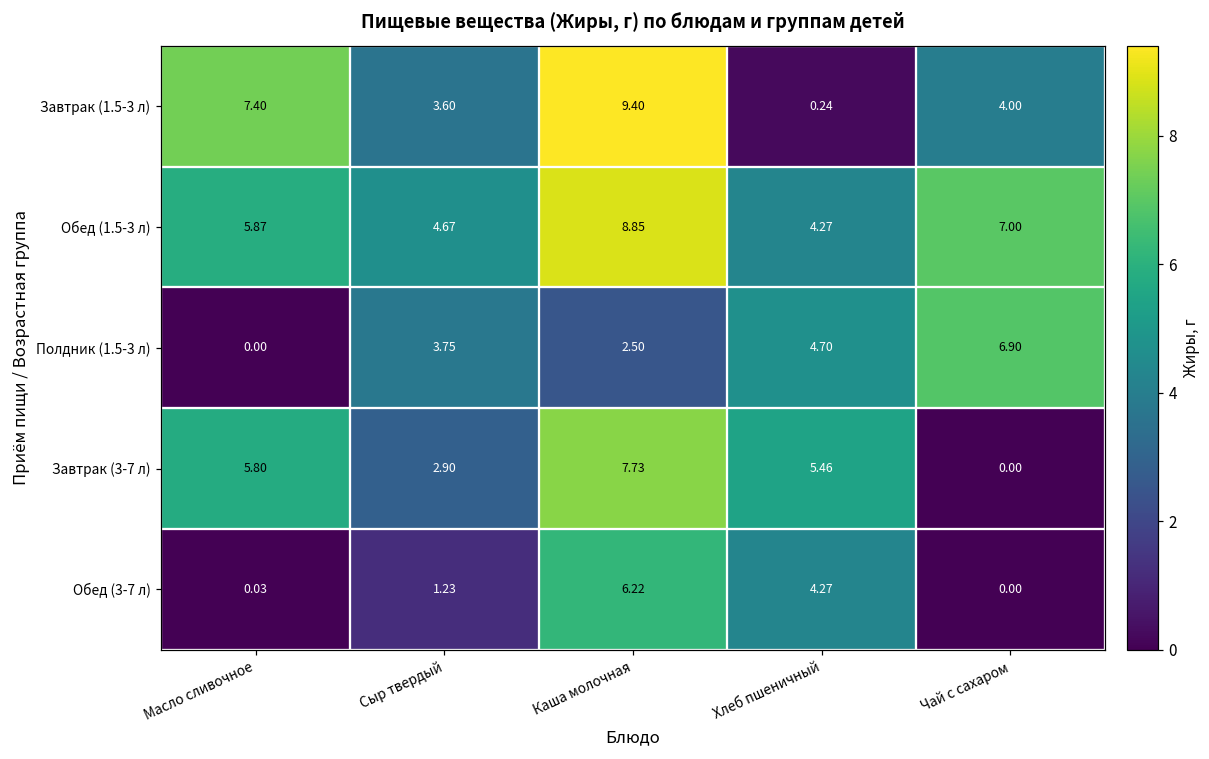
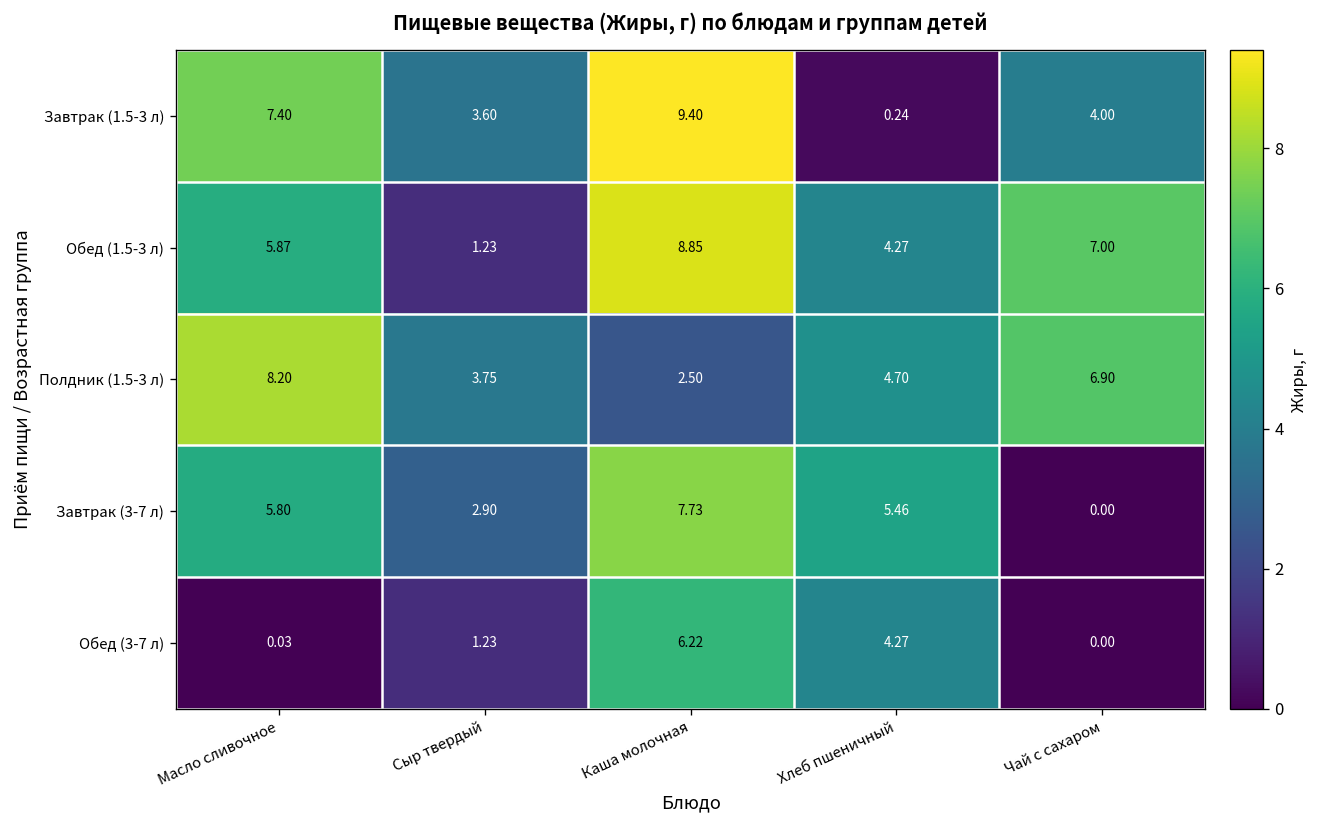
  {
    "Завтрак (1.5-3 л)": {
      "Масло сливочное": 7.40,
      "Сыр твердый": 3.60,
      "Каша молочная": 9.40,
      "Хлеб пшеничный": 0.24,
      "Чай с сахаром": 4.00
    },
    "Обед (1.5-3 л)": {
      "Масло сливочное": 5.87,
-     "Сыр твердый": 4.67,
+     "Сыр твердый": 1.23,
      "Каша молочная": 8.85,
      "Хлеб пшеничный": 4.27,
      "Чай с сахаром": 7.00
    },
    "Полдник (1.5-3 л)": {
-     "Масло сливочное": 0.00,
+     "Масло сливочное": 8.20,
      "Сыр твердый": 3.75,
      "Каша молочная": 2.50,
      "Хлеб пшеничный": 4.70,
      "Чай с сахаром": 6.90
    },
    "Завтрак (3-7 л)": {
      "Масло сливочное": 5.80,
      "Сыр твердый": 2.90,
      "Каша молочная": 7.73,
      "Хлеб пшеничный": 5.46,
      "Чай с сахаром": 0.00
    },
    "Обед (3-7 л)": {
      "Масло сливочное": 0.03,
      "Сыр твердый": 1.23,
      "Каша молочная": 6.22,
      "Хлеб пшеничный": 4.27,
      "Чай с сахаром": 0.00
    }
  }
